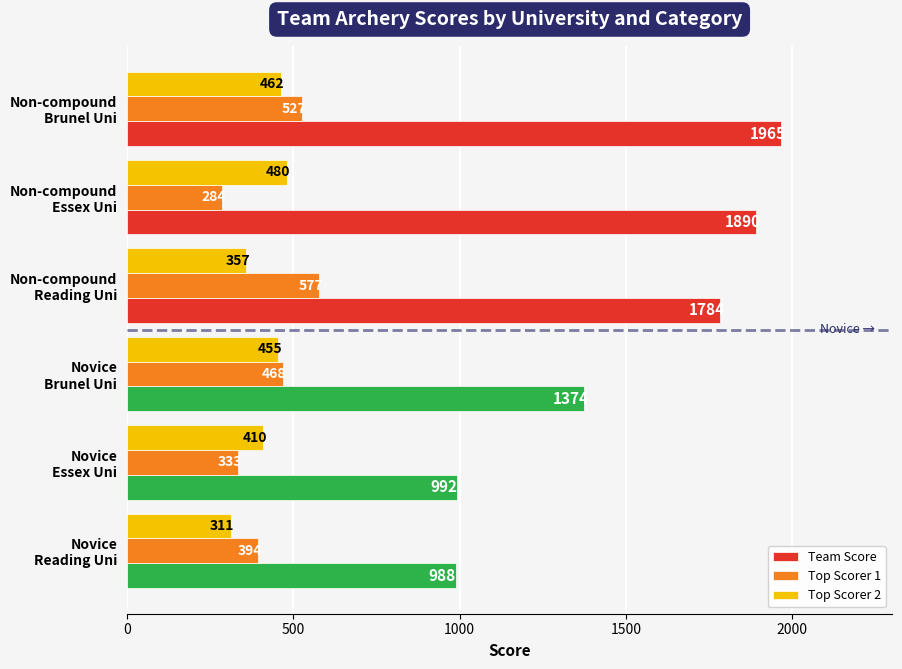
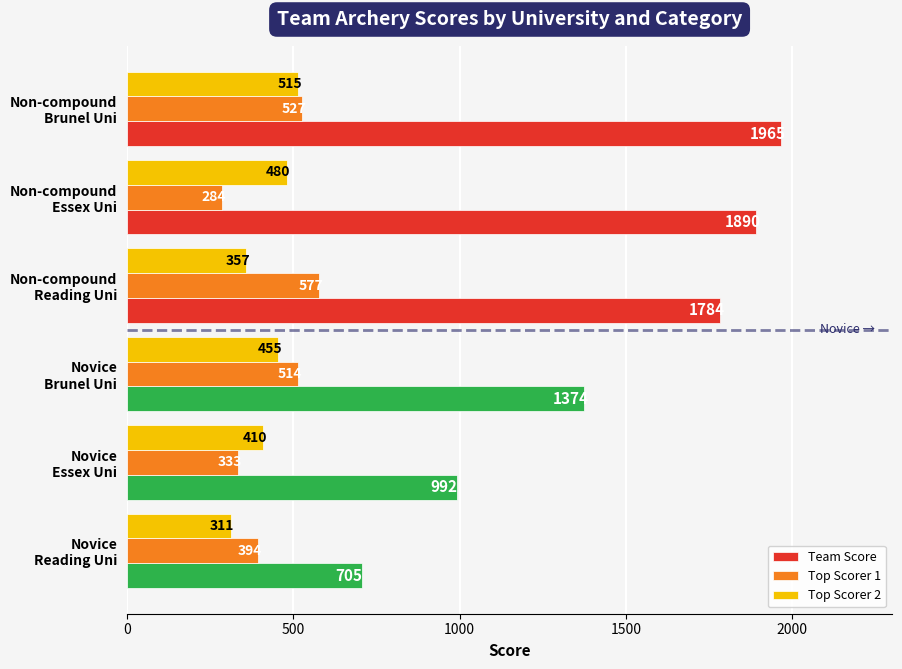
  {
    "Team Score": {
      "Non-compound Brunel Uni": 1965,
      "Non-compound Essex Uni": 1890,
      "Non-compound Reading Uni": 1784,
      "Novice Brunel Uni": 1374,
      "Novice Essex Uni": 992,
-     "Novice Reading Uni": 988
+     "Novice Reading Uni": 705
    },
    "Top Scorer 1": {
      "Non-compound Brunel Uni": 527,
      "Non-compound Essex Uni": 284,
      "Non-compound Reading Uni": 577,
-     "Novice Brunel Uni": 468,
+     "Novice Brunel Uni": 514,
      "Novice Essex Uni": 333,
      "Novice Reading Uni": 394
    },
    "Top Scorer 2": {
-     "Non-compound Brunel Uni": 462,
+     "Non-compound Brunel Uni": 515,
      "Non-compound Essex Uni": 480,
      "Non-compound Reading Uni": 357,
      "Novice Brunel Uni": 455,
      "Novice Essex Uni": 410,
      "Novice Reading Uni": 311
    }
  }
